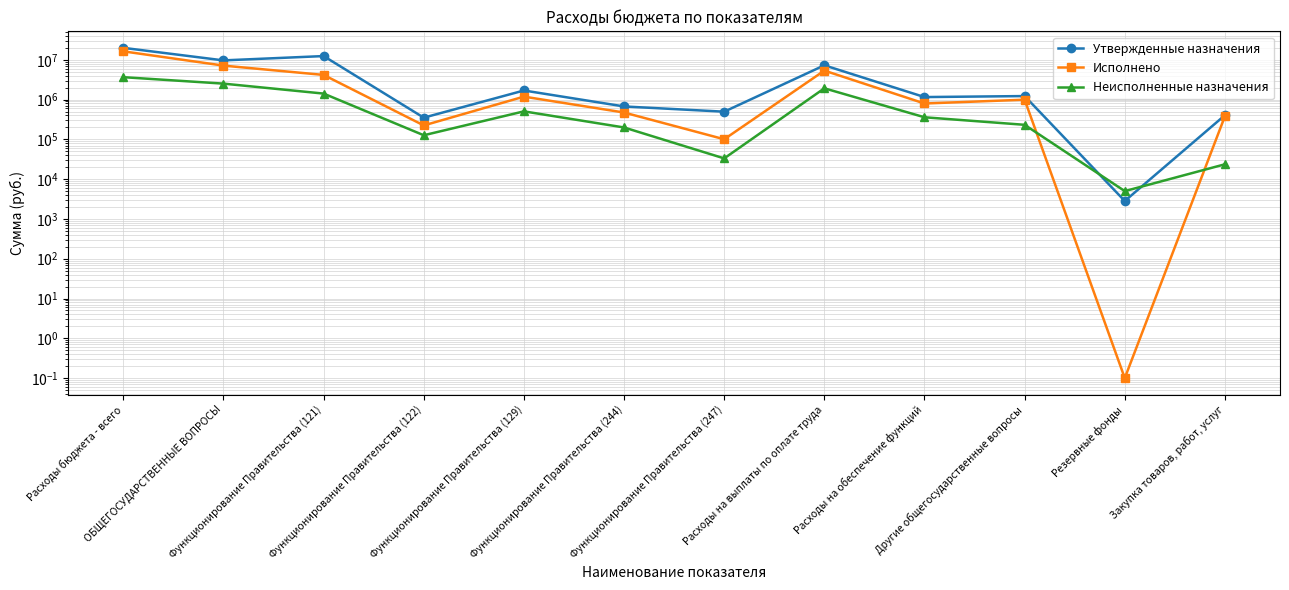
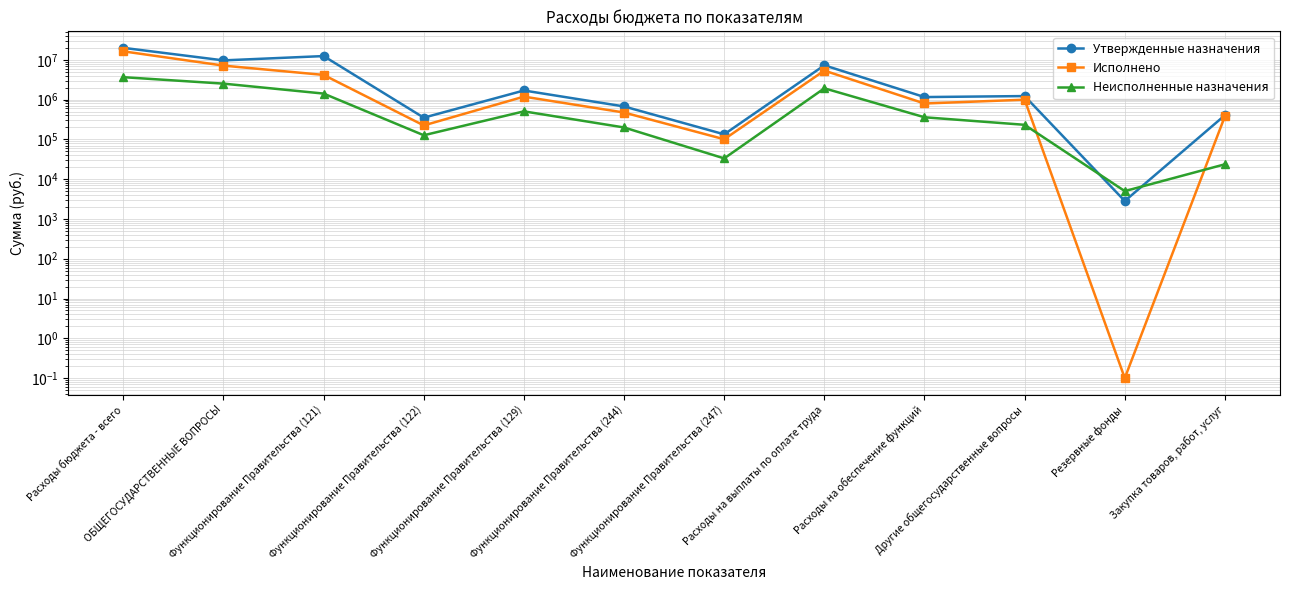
  {
    "Утвержденные назначения": {
      "Расходы бюджета - всего": 20000000,
      "ОБЩЕГОСУДАРСТВЕННЫЕ ВОПРОСЫ": 10000000,
      "Функционирование Правительства (121)": 12000000,
      "Функционирование Правительства (122)": 400000,
      "Функционирование Правительства (129)": 1700000,
      "Функционирование Правительства (244)": 700000,
-     "Функционирование Правительства (247)": 500000,
+     "Функционирование Правительства (247)": 130000,
      "Расходы на выплаты по оплате труда": 7000000,
      "Расходы на обеспечение функций": 1200000,
      "Другие общегосударственные вопросы": 1200000,
      "Резервные фонды": 3000
    },
    "Исполнено": {
      "Расходы бюджета - всего": 16000000,
      "ОБЩЕГОСУДАРСТВЕННЫЕ ВОПРОСЫ": 7000000,
      "Функционирование Правительства (121)": 4000000,
      "Функционирование Правительства (122)": 200000,
      "Функционирование Правительства (129)": 1200000,
      "Функционирование Правительства (244)": 500000,
      "Функционирование Правительства (247)": 100000,
      "Расходы на выплаты по оплате труда": 5000000,
      "Расходы на обеспечение функций": 800000,
      "Другие общегосударственные вопросы": 1000000,
      "Резервные фонды": 0.10
    },
    "Неисполненные назначения": {
      "Расходы бюджета - всего": 4000000,
      "ОБЩЕГОСУДАРСТВЕННЫЕ ВОПРОСЫ": 3000000,
      "Функционирование Правительства (121)": 1400000,
      "Функционирование Правительства (122)": 130000,
      "Функционирование Правительства (129)": 500000,
      "Функционирование Правительства (244)": 200000,
      "Функционирование Правительства (247)": 30000,
      "Расходы на выплаты по оплате труда": 2000000,
      "Расходы на обеспечение функций": 400000,
      "Другие общегосударственные вопросы": 200000,
      "Резервные фонды": 5000,
      "Закупка товаров, работ, услуг": 20000
    }
  }
